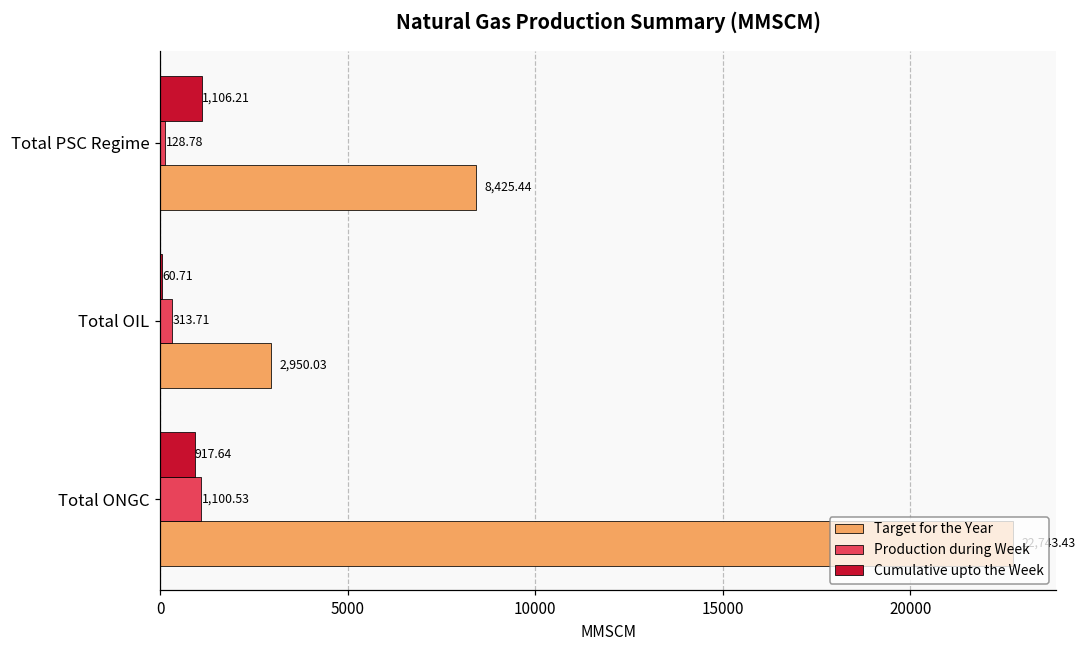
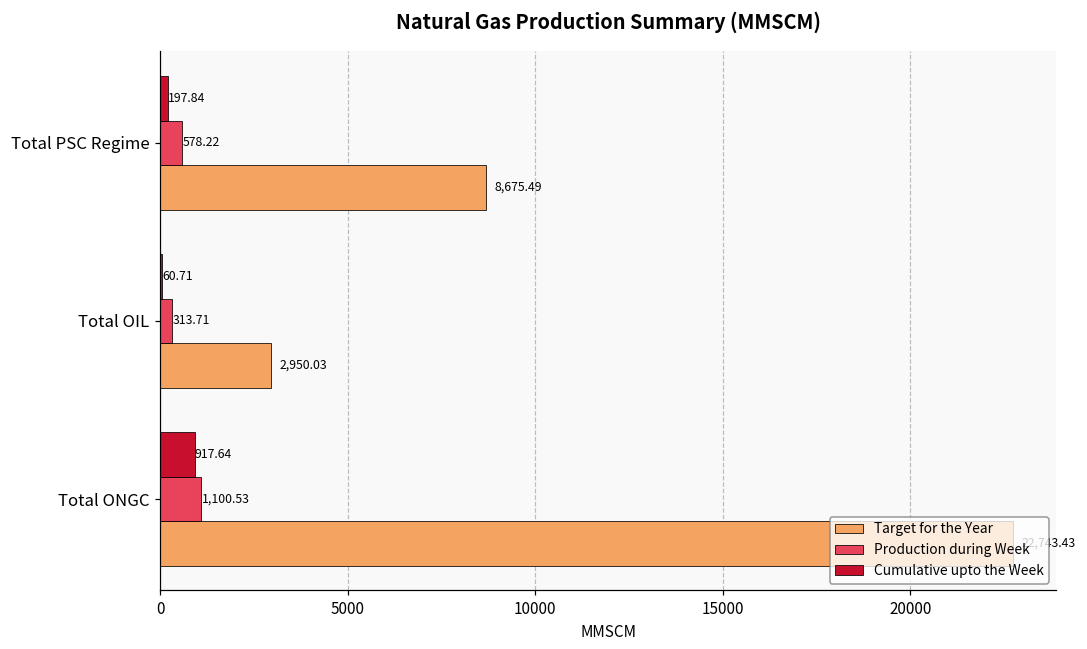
  {
    "Target for the Year": {
-     "Total PSC Regime": "8,425.44",
+     "Total PSC Regime": "8,675.49",
      "Total OIL": "2,950.03"
    },
    "Production during Week": {
-     "Total PSC Regime": "128.78",
+     "Total PSC Regime": "578.22",
      "Total OIL": "313.71",
      "Total ONGC": "1,100.53"
    },
    "Cumulative upto the Week": {
-     "Total PSC Regime": "1,106.21",
+     "Total PSC Regime": "197.84",
      "Total OIL": "60.71",
      "Total ONGC": "917.64"
    }
  }
